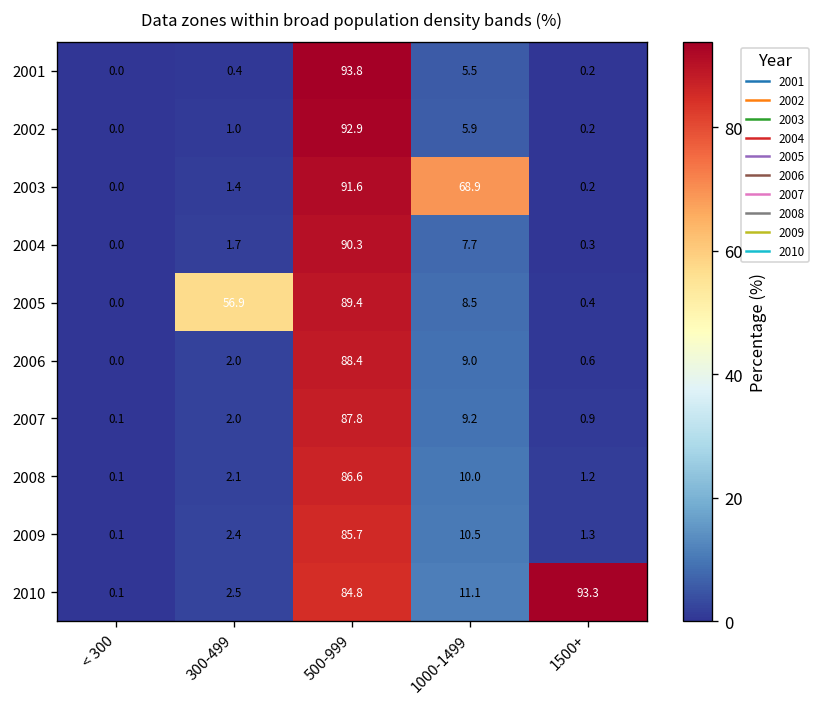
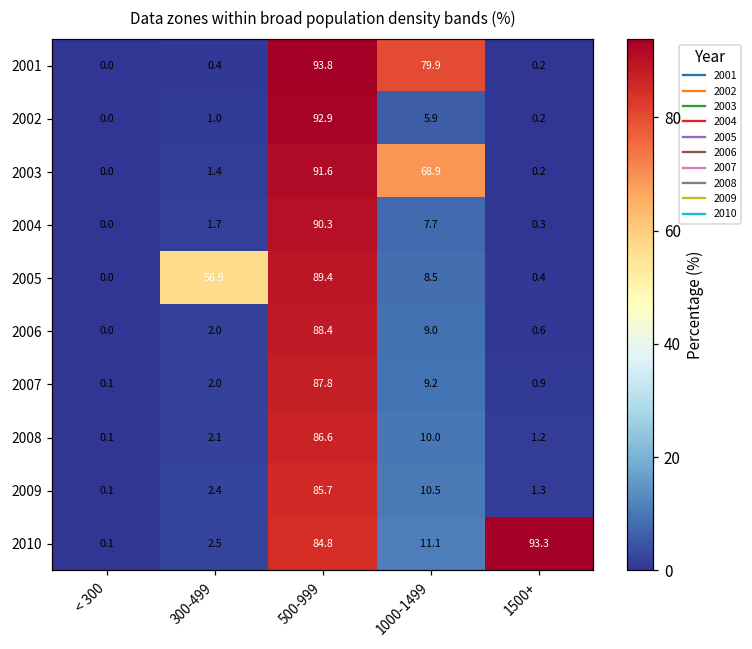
  {
    "2001": {
      "< 300": 0.0,
      "300-499": 0.4,
      "500-999": 93.8,
-     "1000-1499": 5.5,
+     "1000-1499": 79.9,
      "1500+": 0.2
    },
    "2002": {
      "< 300": 0.0,
      "300-499": 1.0,
      "500-999": 92.9,
      "1000-1499": 5.9,
      "1500+": 0.2
    },
    "2003": {
      "< 300": 0.0,
      "300-499": 1.4,
      "500-999": 91.6,
      "1000-1499": 68.9,
      "1500+": 0.2
    },
    "2004": {
      "< 300": 0.0,
      "300-499": 1.7,
      "500-999": 90.3,
      "1000-1499": 7.7,
      "1500+": 0.3
    },
    "2005": {
      "< 300": 0.0,
      "300-499": 56.9,
      "500-999": 89.4,
      "1000-1499": 8.5,
      "1500+": 0.4
    },
    "2006": {
      "< 300": 0.0,
      "300-499": 2.0,
      "500-999": 88.4,
      "1000-1499": 9.0,
      "1500+": 0.6
    },
    "2007": {
      "< 300": 0.1,
      "300-499": 2.0,
      "500-999": 87.8,
      "1000-1499": 9.2,
      "1500+": 0.9
    },
    "2008": {
      "< 300": 0.1,
      "300-499": 2.1,
      "500-999": 86.6,
      "1000-1499": 10.0,
      "1500+": 1.2
    },
    "2009": {
      "< 300": 0.1,
      "300-499": 2.4,
      "500-999": 85.7,
      "1000-1499": 10.5,
      "1500+": 1.3
    },
    "2010": {
      "< 300": 0.1,
      "300-499": 2.5,
      "500-999": 84.8,
      "1000-1499": 11.1,
      "1500+": 93.3
    }
  }
